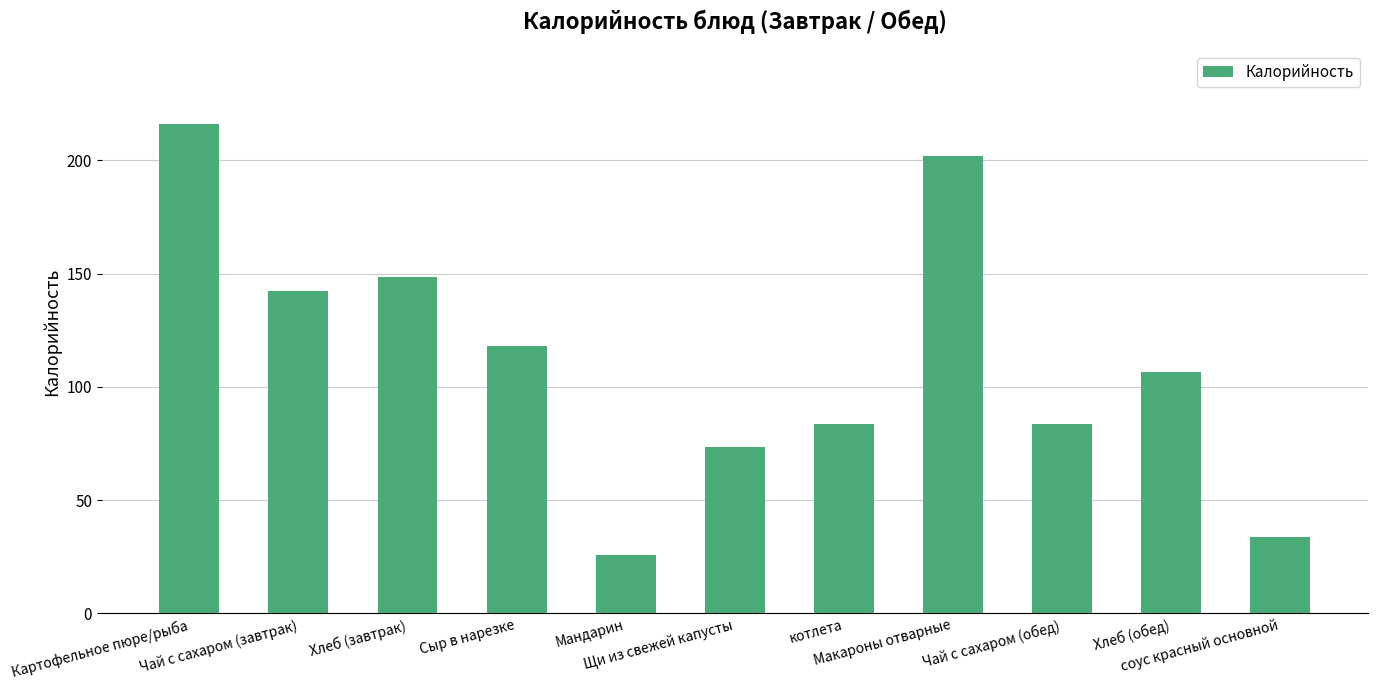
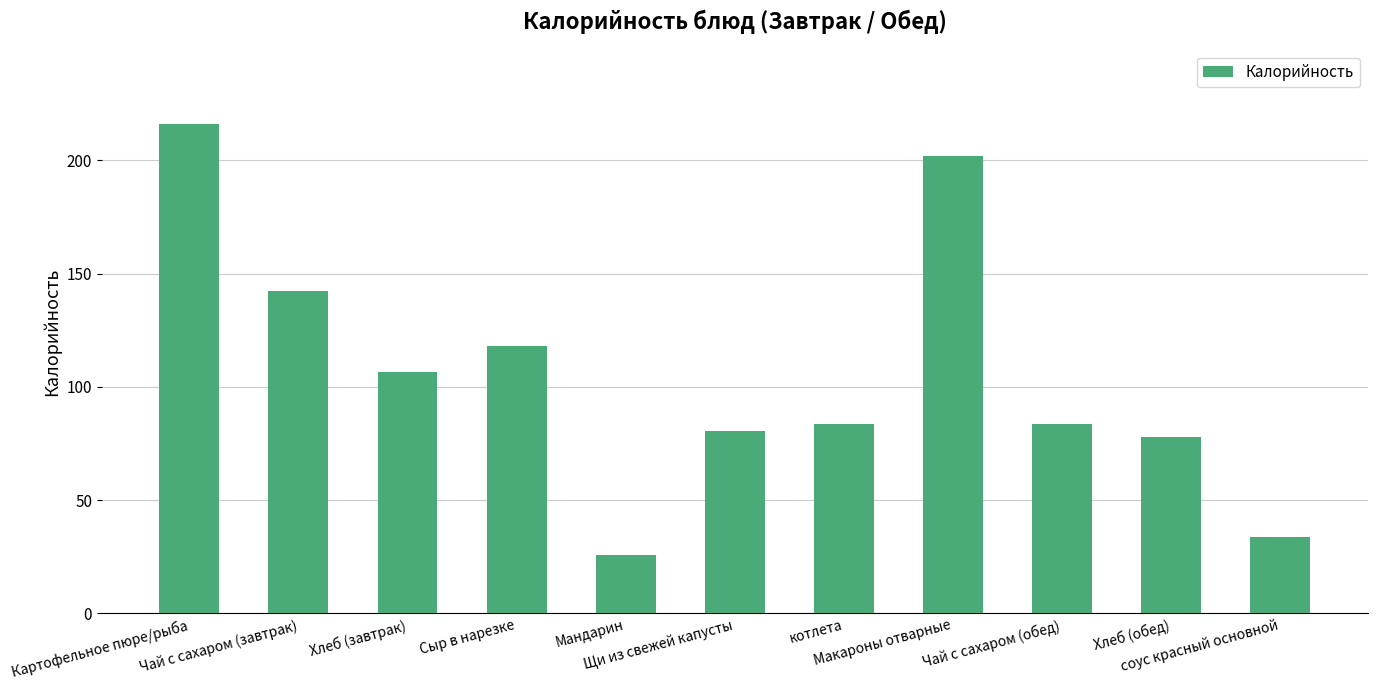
  {
    "Картофельное пюре/рыба": 216,
    "Чай с сахаром (завтрак)": 142,
-   "Хлеб (завтрак)": 149,
+   "Хлеб (завтрак)": 107,
    "Сыр в нарезке": 118,
    "Мандарин": 26,
-   "Щи из свежей капусты": 74,
+   "Щи из свежей капусты": 81,
    "котлета": 84,
    "Макароны отварные": 202,
    "Чай с сахаром (обед)": 84,
-   "Хлеб (обед)": 107,
+   "Хлеб (обед)": 78,
    "соус красный основной": 34
  }
